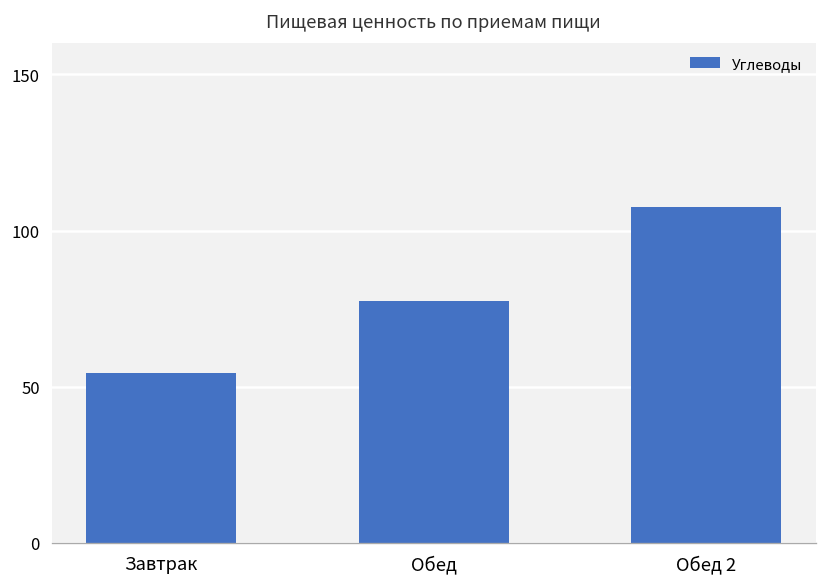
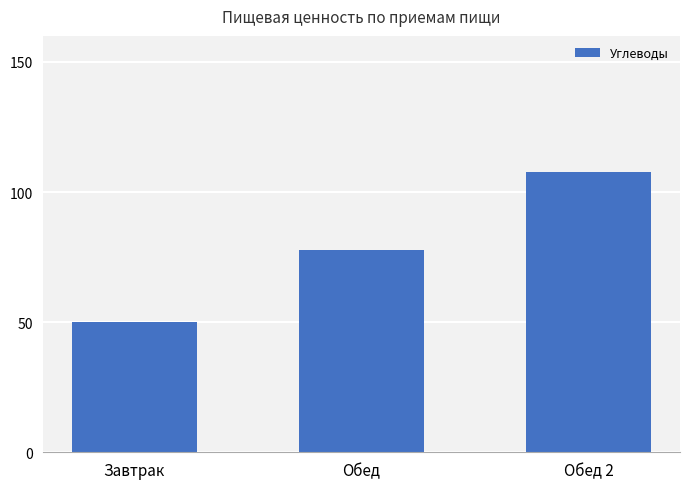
  {
-   "Завтрак": 54,
+   "Завтрак": 50,
    "Обед": 78,
    "Обед 2": 108
  }
